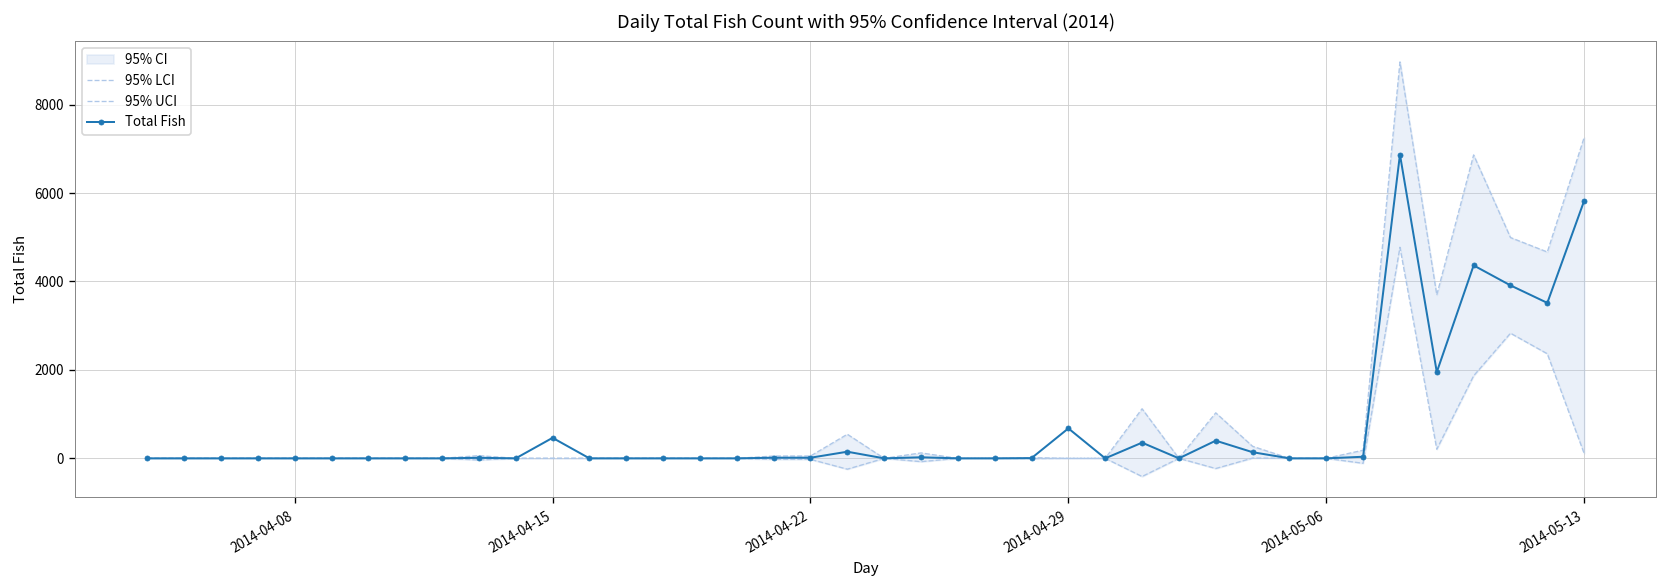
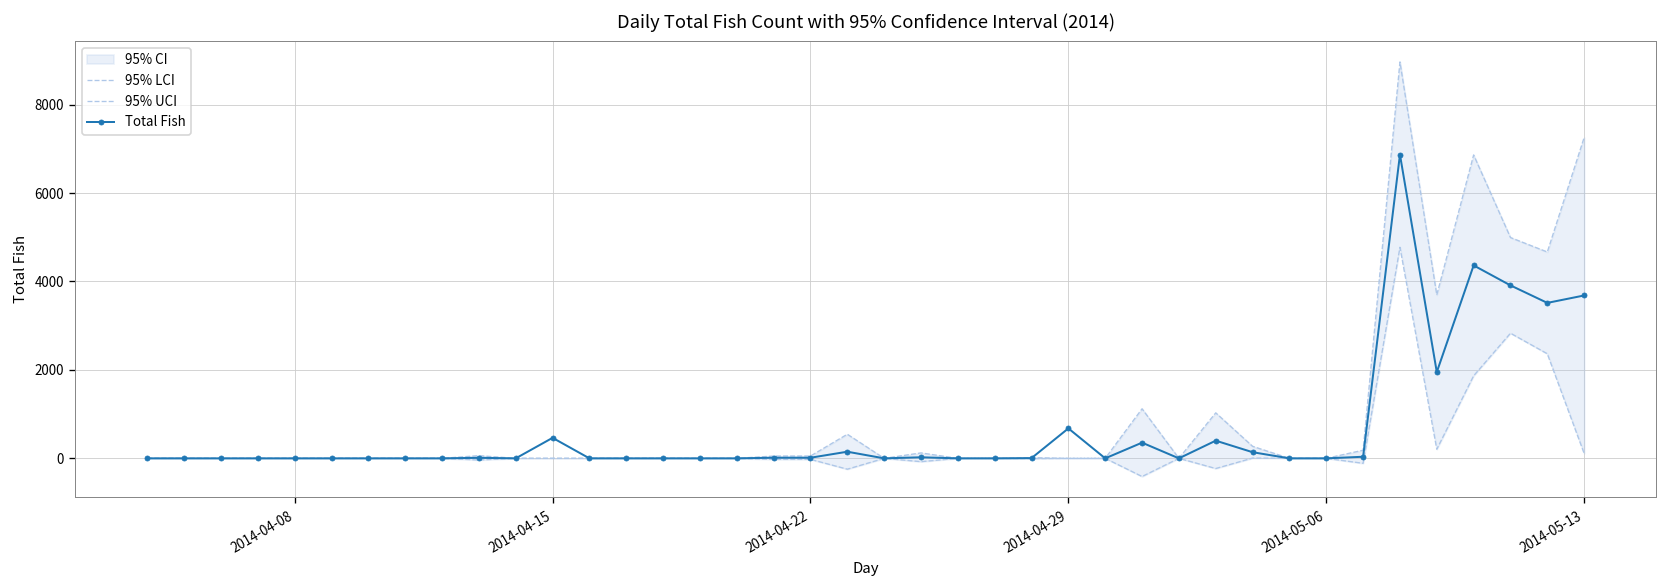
  {
    "Total Fish": {
      "2014-04-15": 500,
      "2014-04-29": 700,
-     "2014-05-13": 5800
+     "2014-05-13": 3700
    }
  }
